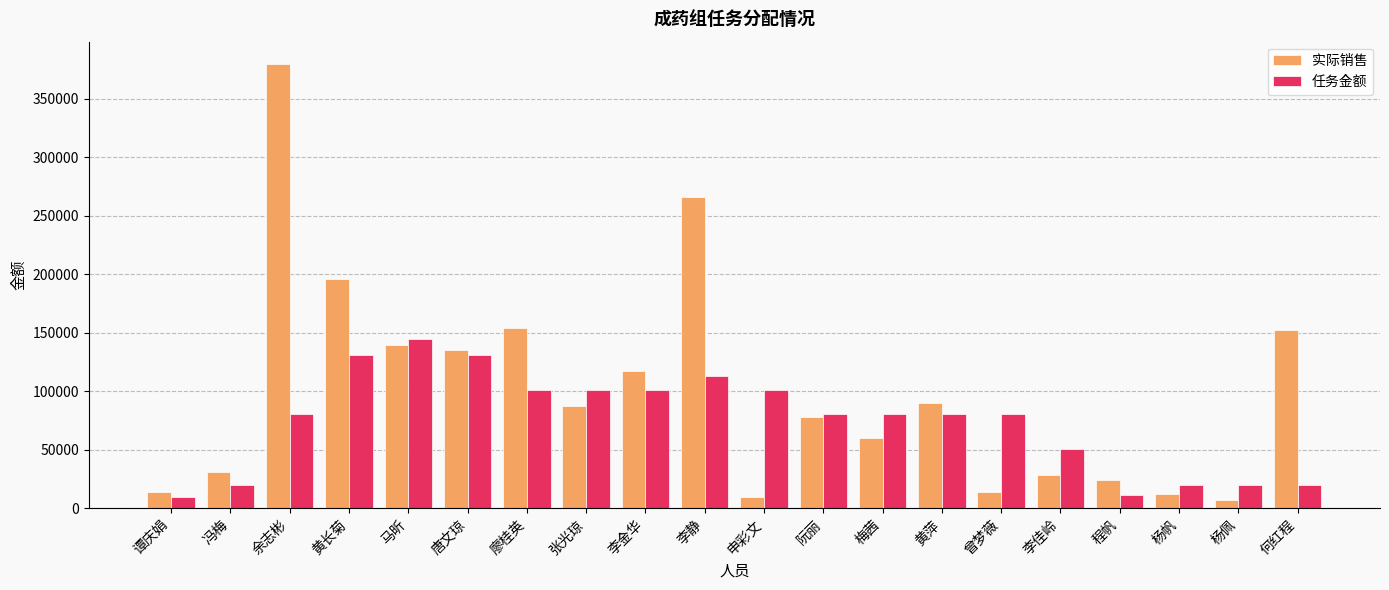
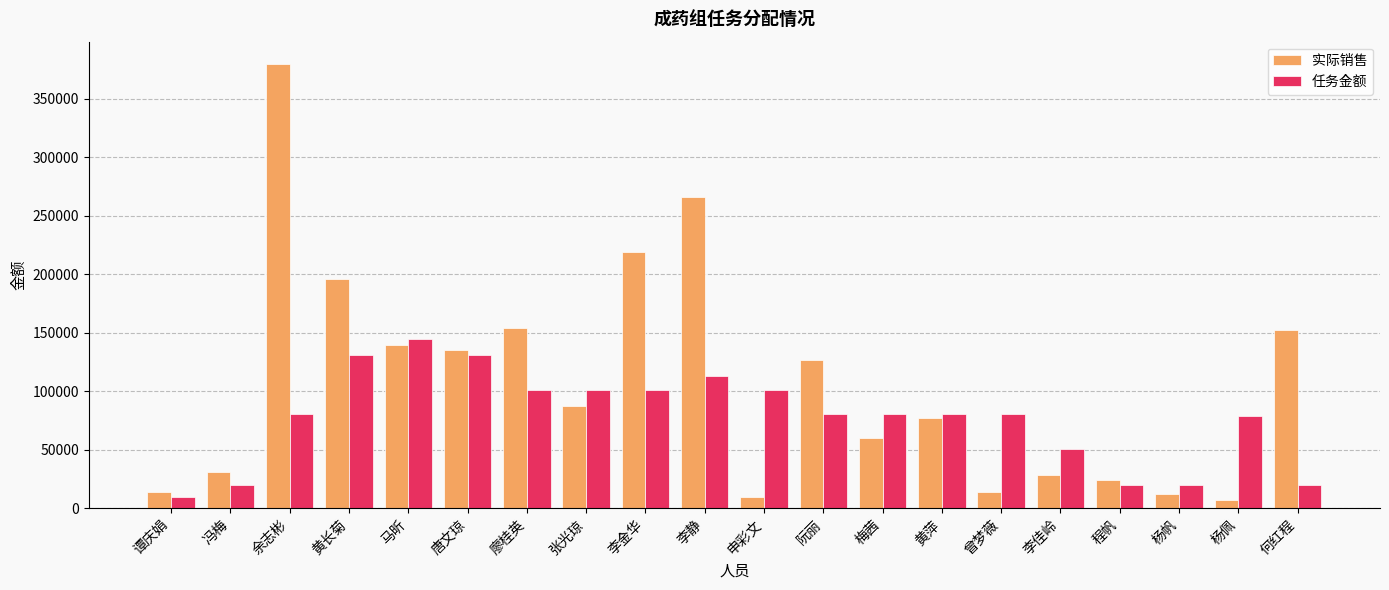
  {
    "实际销售": {
      "谭庆娟": 14000,
      "冯梅": 31000,
      "余志彬": 380000,
      "黄长菊": 196000,
      "马昕": 140000,
      "唐文琼": 136000,
      "廖桂英": 154000,
      "张光琼": 87000,
-     "李金华": 118000,
+     "李金华": 219000,
      "李静": 266000,
      "申彩文": 10000,
-     "阮丽": 78000,
+     "阮丽": 126000,
      "梅茜": 60000,
-     "黄萍": 90000,
+     "黄萍": 77000,
      "曾梦薇": 14000,
      "李佳岭": 28000,
      "程帆": 24000,
      "杨帆": 12000,
      "杨佩": 7000,
      "何红程": 153000
    },
    "任务金额": {
      "谭庆娟": 10000,
      "冯梅": 20000,
      "余志彬": 81000,
      "黄长菊": 131000,
      "马昕": 145000,
      "唐文琼": 131000,
      "廖桂英": 101000,
      "张光琼": 101000,
      "李金华": 101000,
      "李静": 113000,
      "申彩文": 101000,
      "阮丽": 81000,
      "梅茜": 81000,
      "黄萍": 81000,
      "曾梦薇": 81000,
      "李佳岭": 50000,
-     "程帆": 11000,
+     "程帆": 20000,
      "杨帆": 20000,
-     "杨佩": 20000,
+     "杨佩": 79000,
      "何红程": 20000
    }
  }
